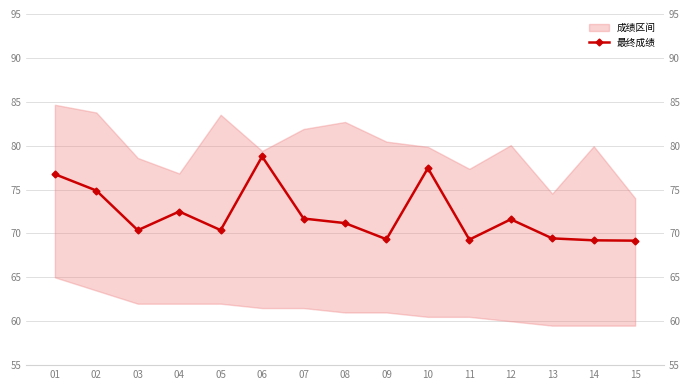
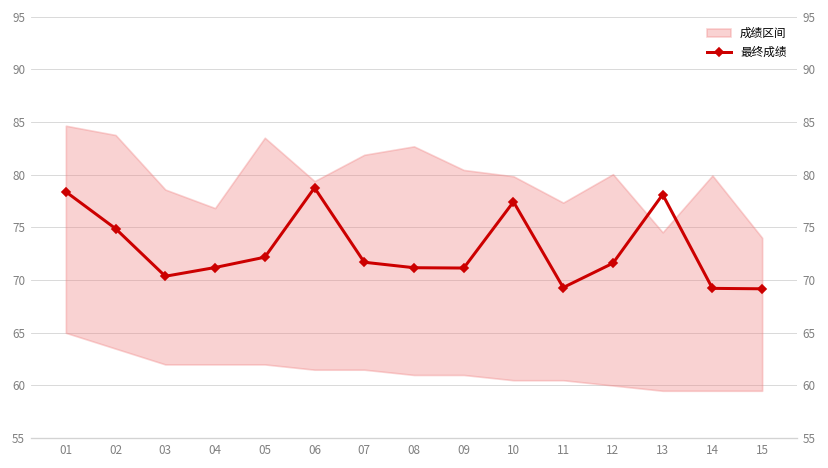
  {
    "最终成绩": {
-     "01": 77,
+     "01": 78,
      "02": 75,
      "03": 70,
-     "04": 73,
-     "05": 70,
+     "04": 71,
+     "05": 72,
      "06": 79,
      "07": 72,
      "08": 71,
-     "09": 69,
+     "09": 71,
      "10": 77,
      "11": 69,
      "12": 72,
-     "13": 69,
+     "13": 78,
      "14": 69,
      "15": 69
    }
  }
